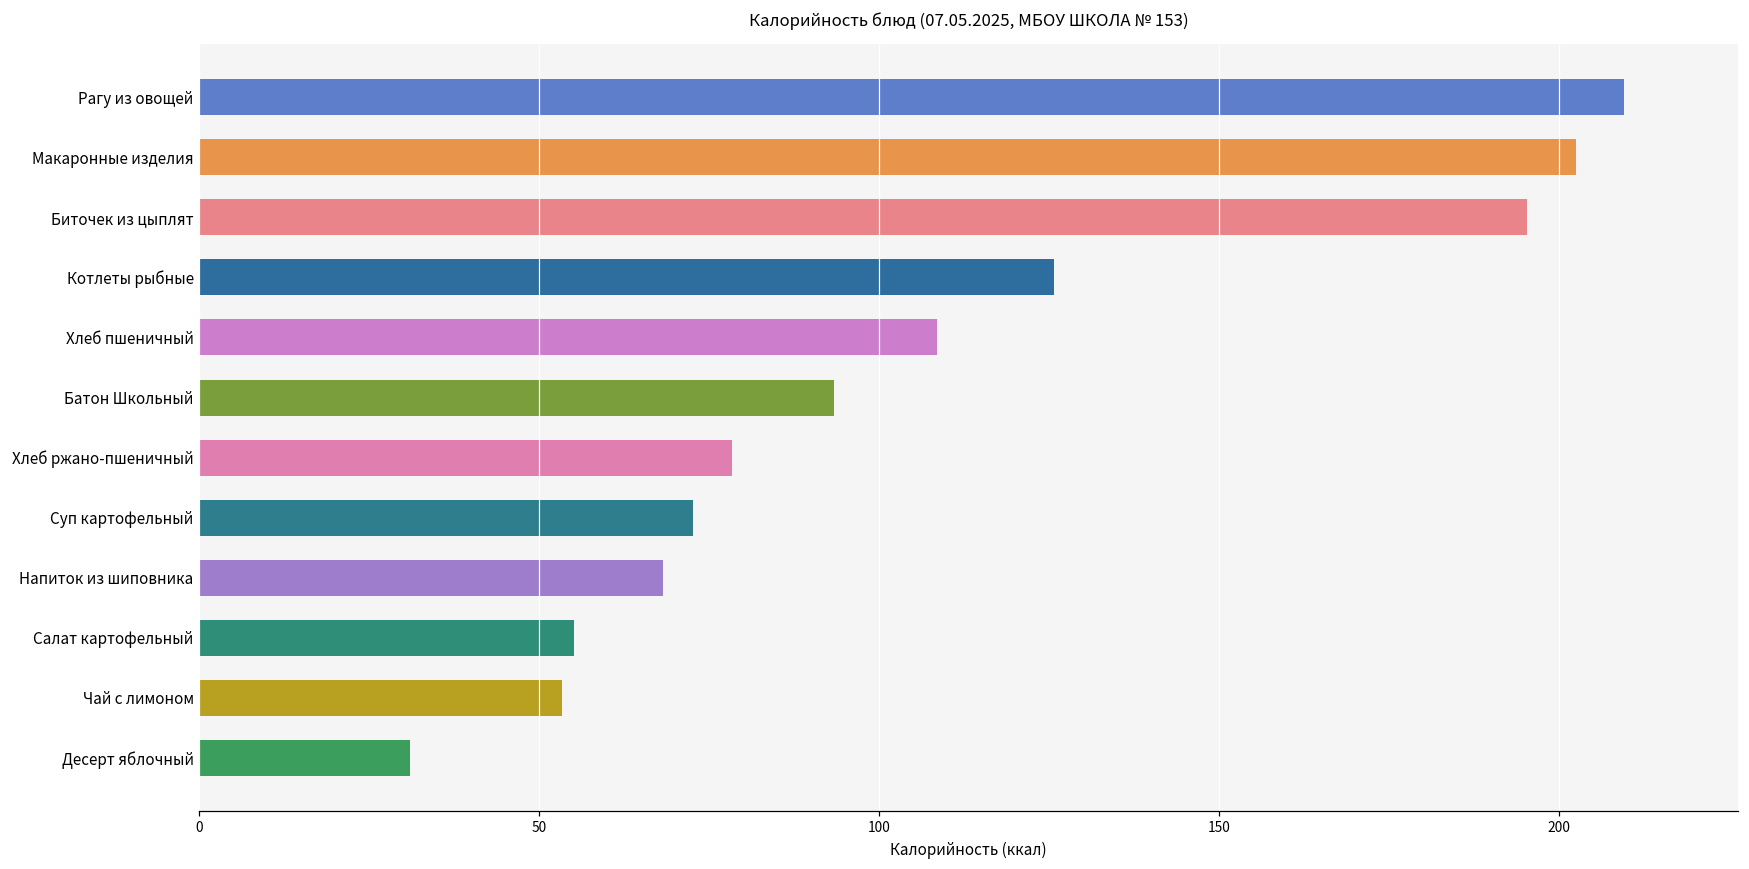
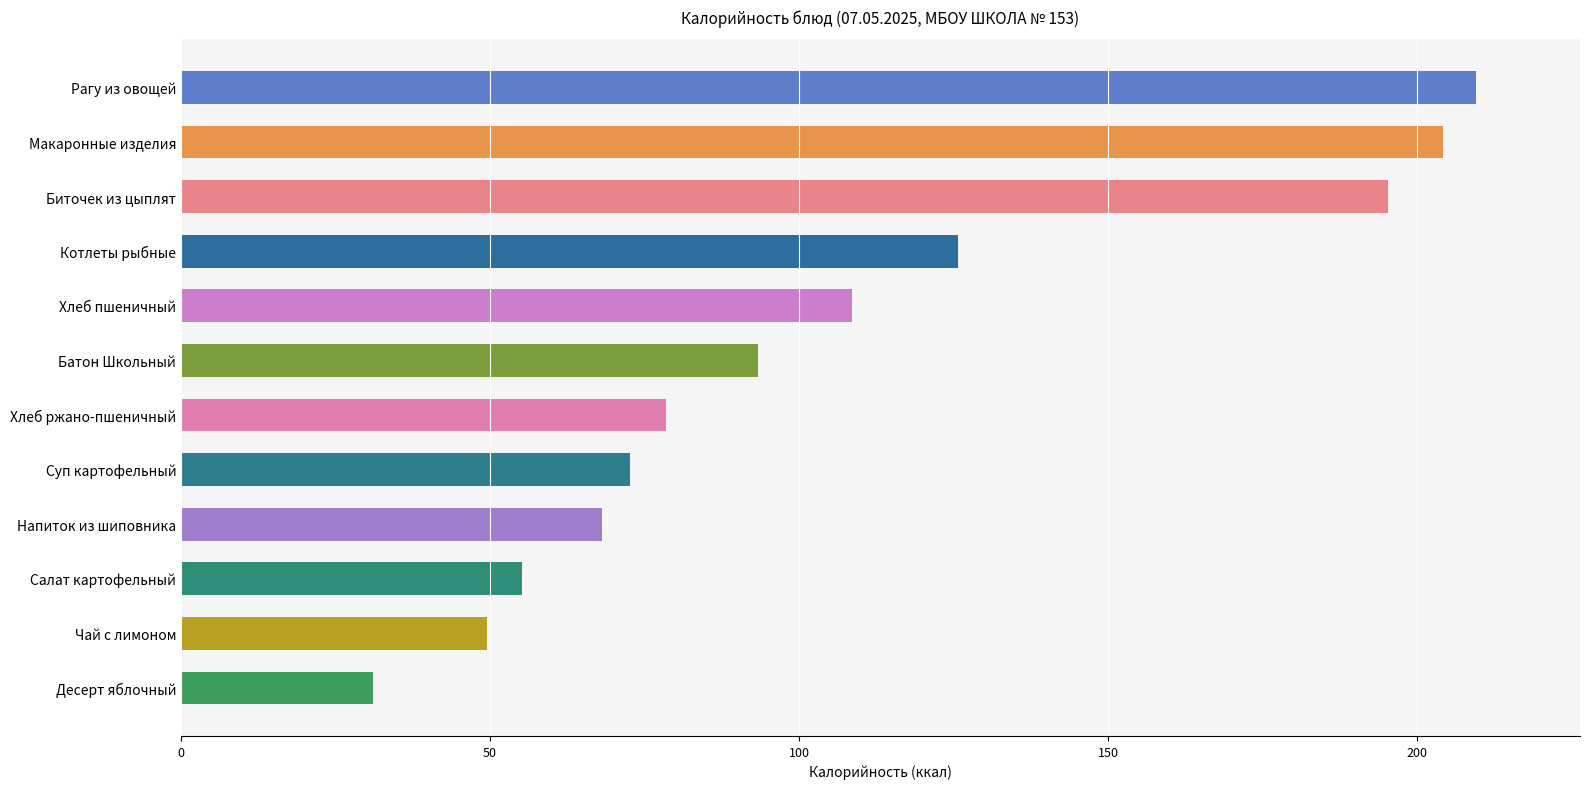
  {
    "Рагу из овощей": 210,
-   "Макаронные изделия": 203,
+   "Макаронные изделия": 204,
    "Биточек из цыплят": 195,
    "Котлеты рыбные": 126,
    "Хлеб пшеничный": 109,
    "Батон Школьный": 93,
    "Хлеб ржано-пшеничный": 78,
    "Суп картофельный": 73,
    "Напиток из шиповника": 68,
    "Салат картофельный": 55,
-   "Чай с лимоном": 53,
+   "Чай с лимоном": 50,
    "Десерт яблочный": 31
  }
